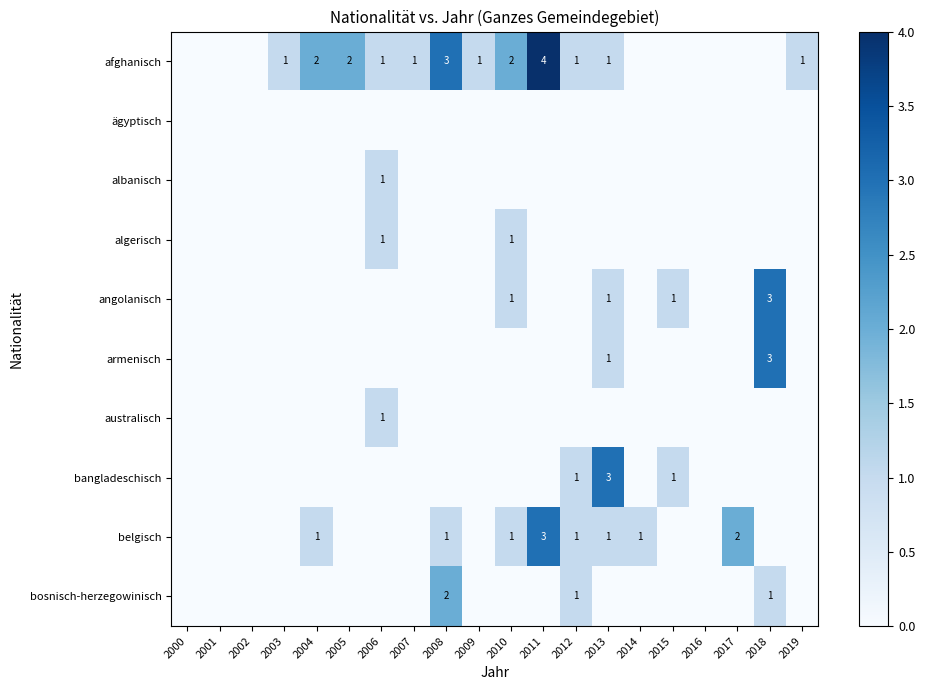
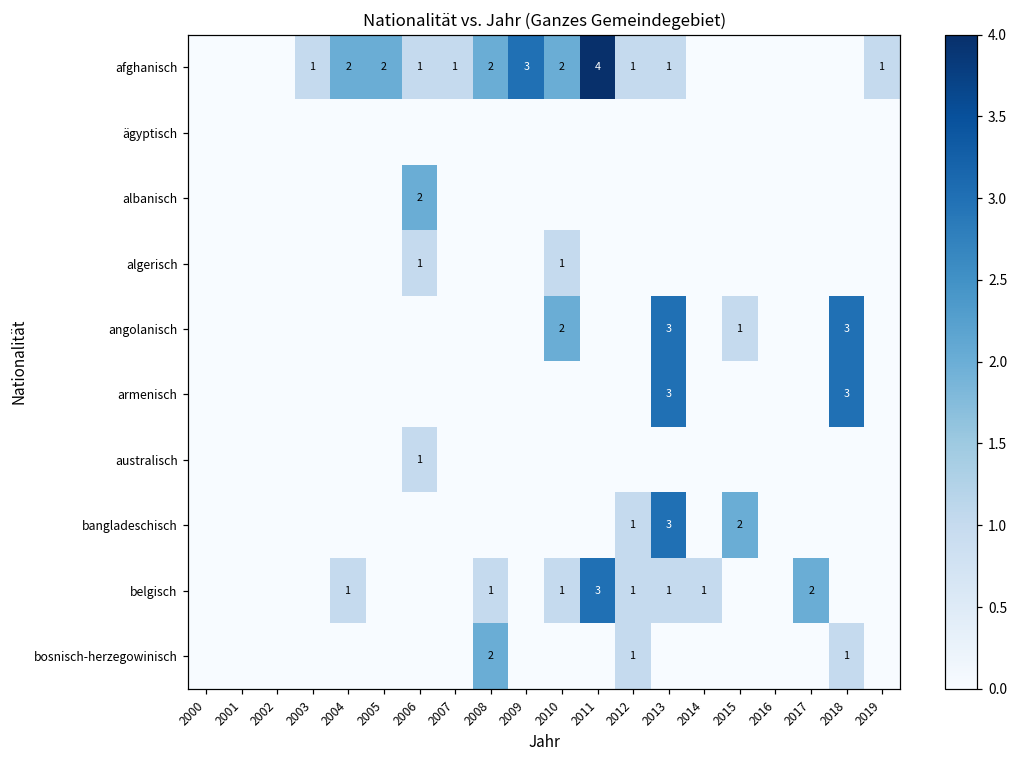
  {
    "afghanisch": {
      "2003": 1,
      "2004": 2,
      "2005": 2,
      "2006": 1,
      "2007": 1,
-     "2008": 3,
-     "2009": 1,
+     "2008": 2,
+     "2009": 3,
      "2010": 2,
      "2011": 4,
      "2012": 1,
      "2013": 1,
      "2019": 1
    },
    "albanisch": {
-     "2006": 1
+     "2006": 2
    },
    "algerisch": {
      "2006": 1,
      "2010": 1
    },
    "angolanisch": {
-     "2010": 1,
-     "2013": 1,
+     "2010": 2,
+     "2013": 3,
      "2015": 1,
      "2018": 3
    },
    "armenisch": {
-     "2013": 1,
+     "2013": 3,
      "2018": 3
    },
    "australisch": {
      "2006": 1
    },
    "bangladeschisch": {
      "2012": 1,
      "2013": 3,
-     "2015": 1
+     "2015": 2
    },
    "belgisch": {
      "2004": 1,
      "2008": 1,
      "2010": 1,
      "2011": 3,
      "2012": 1,
      "2013": 1,
      "2014": 1,
      "2017": 2
    },
    "bosnisch-herzegowinisch": {
      "2008": 2,
      "2012": 1,
      "2018": 1
    }
  }
